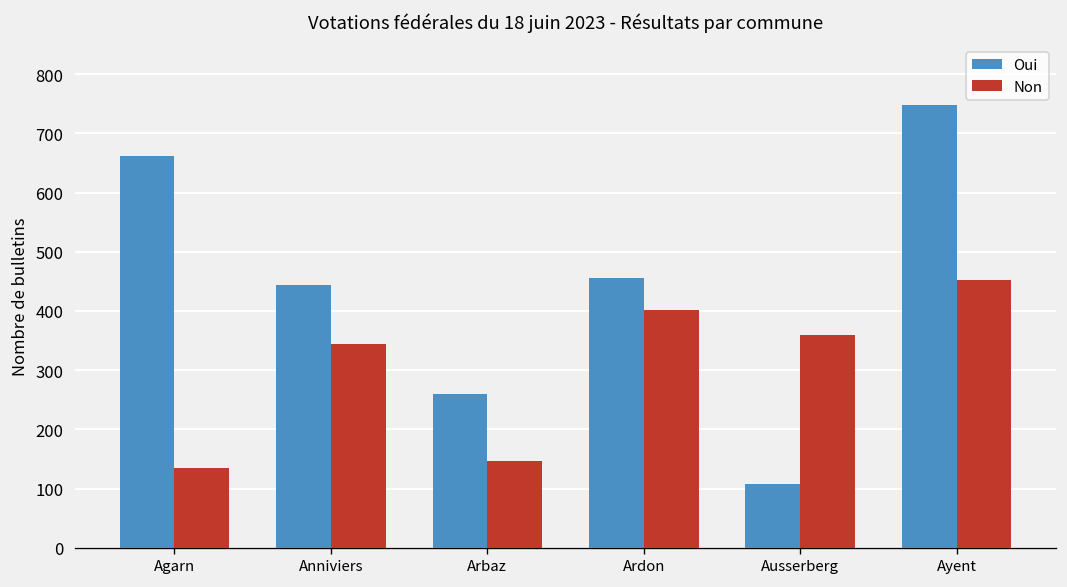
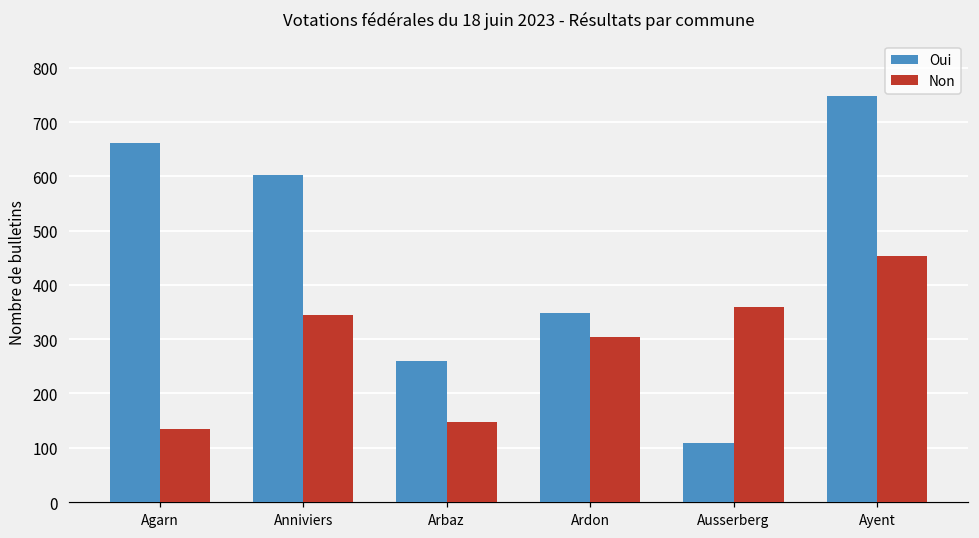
  {
    "Oui": {
      "Agarn": 660,
-     "Anniviers": 440,
+     "Anniviers": 600,
      "Arbaz": 260,
-     "Ardon": 460,
+     "Ardon": 350,
      "Ausserberg": 110,
      "Ayent": 750
    },
    "Non": {
      "Agarn": 130,
      "Anniviers": 350,
      "Arbaz": 150,
-     "Ardon": 400,
+     "Ardon": 300,
      "Ausserberg": 360,
      "Ayent": 450
    }
  }
